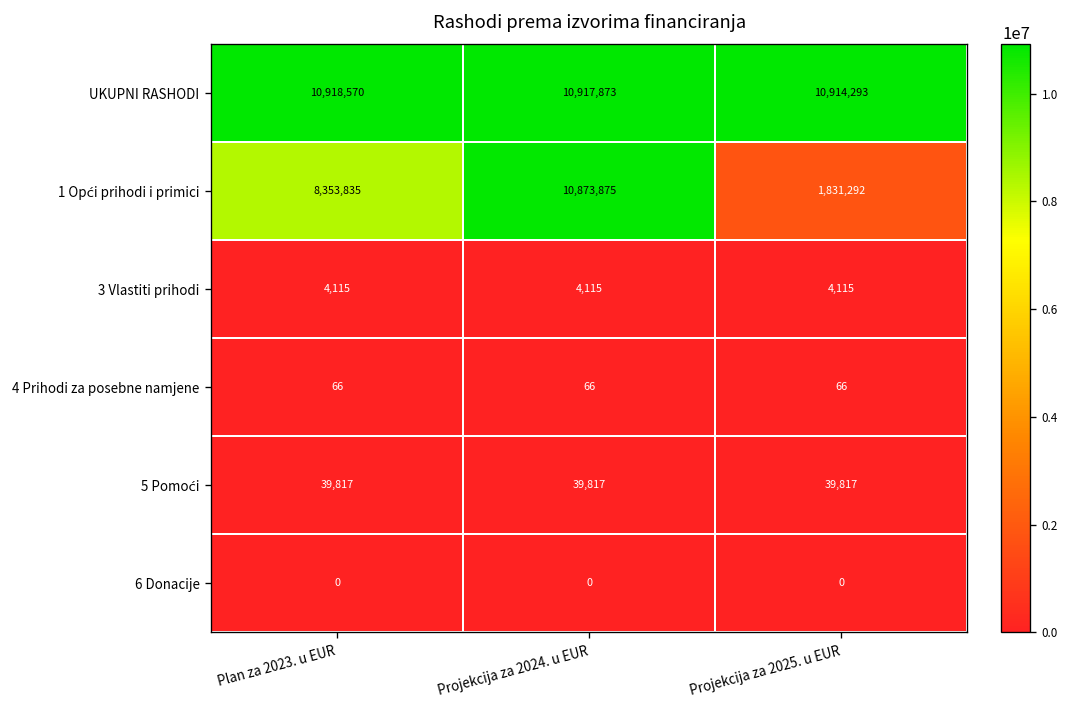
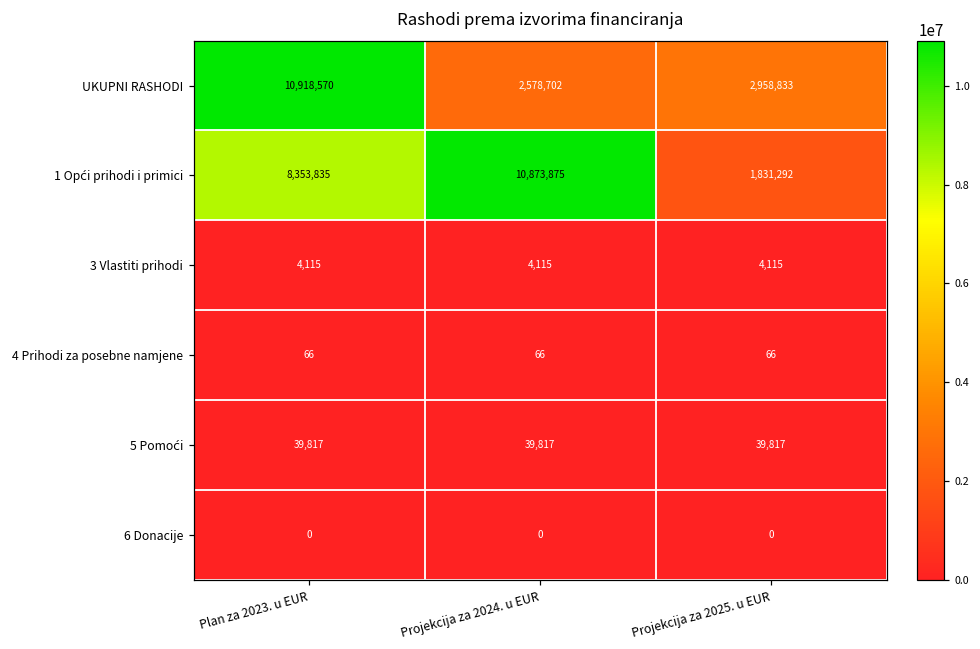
  {
    "UKUPNI RASHODI": {
      "Plan za 2023. u EUR": "10,918,570",
-     "Projekcija za 2024. u EUR": "10,917,873",
-     "Projekcija za 2025. u EUR": "10,914,293"
+     "Projekcija za 2024. u EUR": "2,578,702",
+     "Projekcija za 2025. u EUR": "2,958,833"
    },
    "1 Opći prihodi i primici": {
      "Plan za 2023. u EUR": "8,353,835",
      "Projekcija za 2024. u EUR": "10,873,875",
      "Projekcija za 2025. u EUR": "1,831,292"
    },
    "3 Vlastiti prihodi": {
      "Plan za 2023. u EUR": "4,115",
      "Projekcija za 2024. u EUR": "4,115",
      "Projekcija za 2025. u EUR": "4,115"
    },
    "4 Prihodi za posebne namjene": {
      "Plan za 2023. u EUR": "66",
      "Projekcija za 2024. u EUR": "66",
      "Projekcija za 2025. u EUR": "66"
    },
    "5 Pomoći": {
      "Plan za 2023. u EUR": "39,817",
      "Projekcija za 2024. u EUR": "39,817",
      "Projekcija za 2025. u EUR": "39,817"
    },
    "6 Donacije": {
      "Plan za 2023. u EUR": "0",
      "Projekcija za 2024. u EUR": "0",
      "Projekcija za 2025. u EUR": "0"
    }
  }
